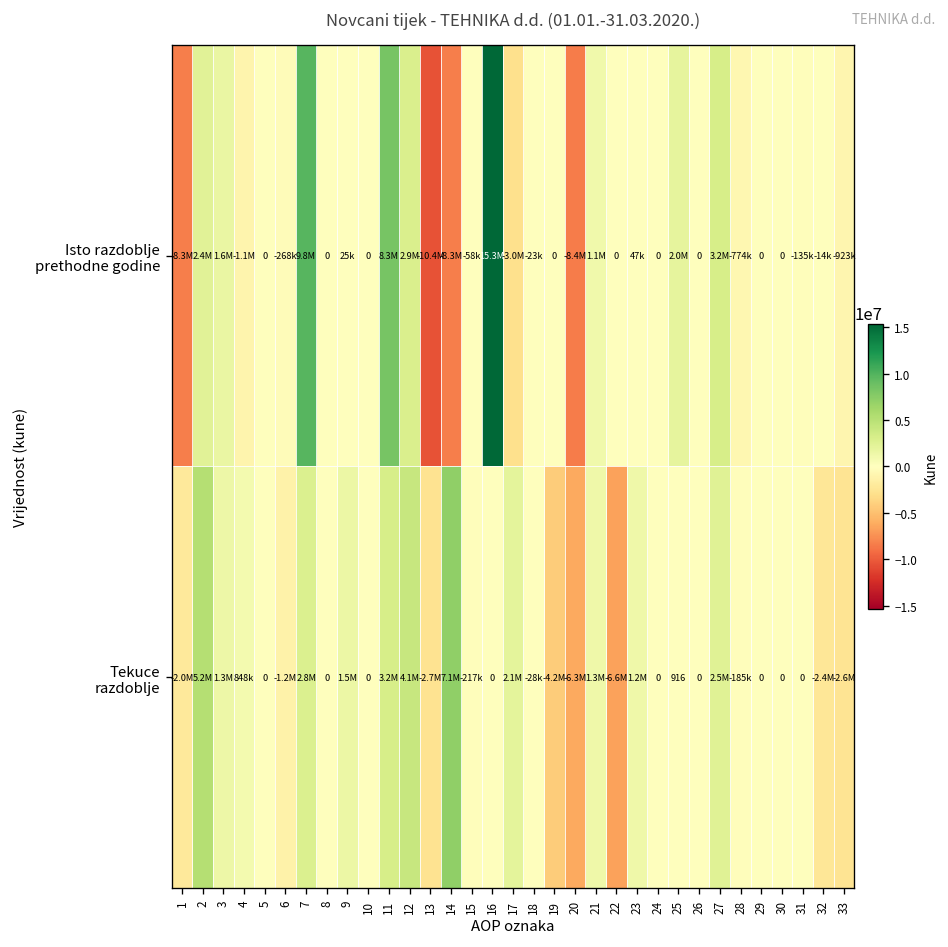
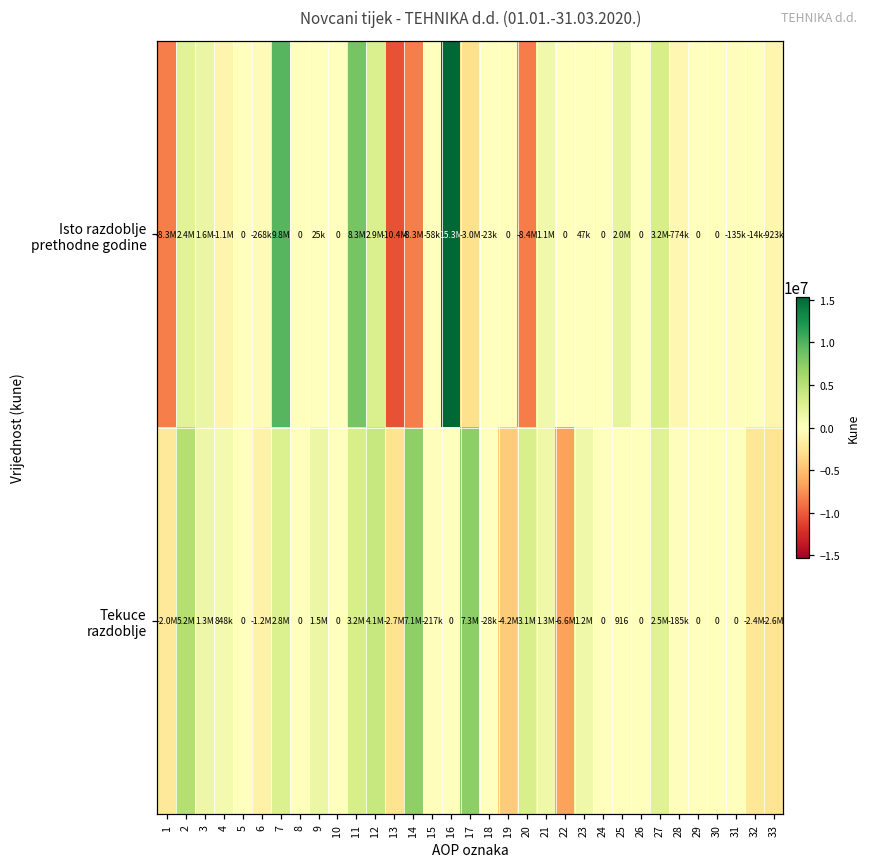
  {
    "Isto razdoblje prethodne godine": {
      "1": "-8.3M",
      "2": "2.4M",
      "3": "1.6M",
      "4": "-1.1M",
      "5": "0",
      "6": "-268k",
      "7": "9.8M",
      "8": "0",
      "9": "25k",
      "10": "0",
      "11": "8.3M",
      "15": "-58k",
      "16": "15.3M",
      "17": "-3.0M",
      "18": "-23k",
      "19": "0",
      "20": "-8.4M",
      "21": "1.1M",
      "22": "0",
      "23": "47k",
      "24": "0",
      "25": "2.0M",
      "26": "0",
      "27": "3.2M",
      "28": "-774k",
      "29": "0",
      "30": "0",
      "31": "-135k",
      "32": "-14k",
      "33": "-923k"
    },
    "Tekuce razdoblje": {
      "1": "-2.0M",
      "2": "5.2M",
      "3": "1.3M",
      "4": "848k",
      "5": "0",
      "6": "-1.2M",
      "7": "2.8M",
      "8": "0",
      "9": "1.5M",
      "10": "0",
      "11": "3.2M",
      "12": "4.1M",
      "13": "-2.7M",
      "14": "7.1M",
      "15": "-217k",
      "16": "0",
-     "17": "2.1M",
+     "17": "7.3M",
      "18": "-28k",
      "19": "-4.2M",
-     "20": "-6.3M",
+     "20": "3.1M",
      "21": "1.3M",
      "22": "-6.6M",
      "23": "1.2M",
      "24": "0",
      "25": "916",
      "26": "0",
      "27": "2.5M",
      "28": "-185k",
      "29": "0",
      "30": "0",
      "31": "0",
      "32": "-2.4M",
      "33": "-2.6M"
    }
  }
